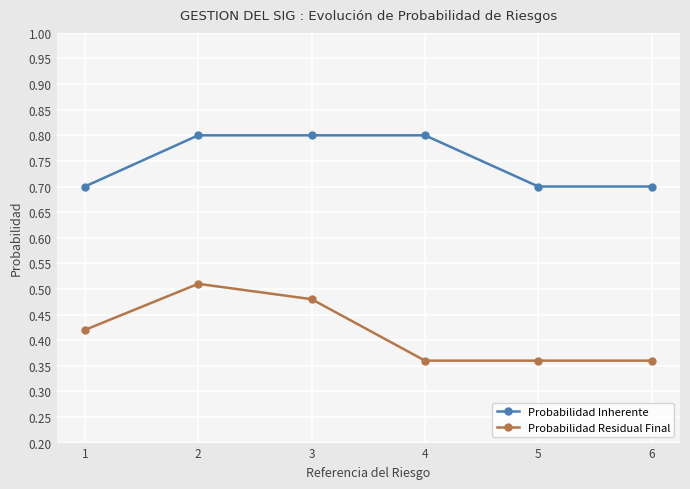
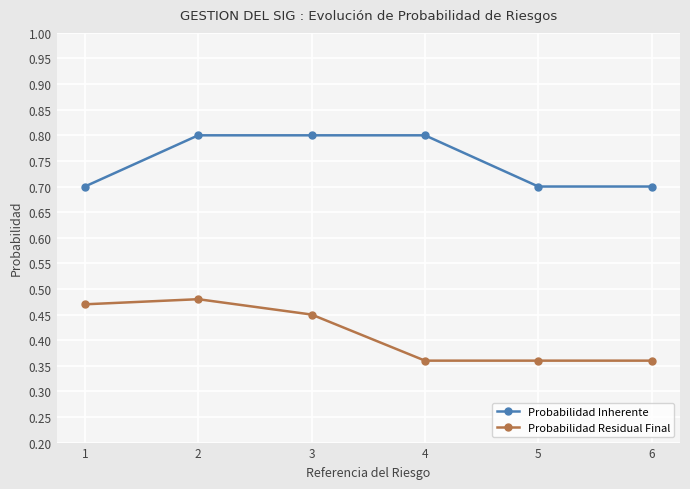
  {
    "Probabilidad Inherente": {
      "1": 0.70,
      "2": 0.80,
      "3": 0.80,
      "4": 0.80,
      "5": 0.70,
      "6": 0.70
    },
    "Probabilidad Residual Final": {
-     "1": 0.42,
-     "2": 0.51,
-     "3": 0.48,
+     "1": 0.47,
+     "2": 0.48,
+     "3": 0.45,
      "4": 0.36,
      "5": 0.36,
      "6": 0.36
    }
  }
